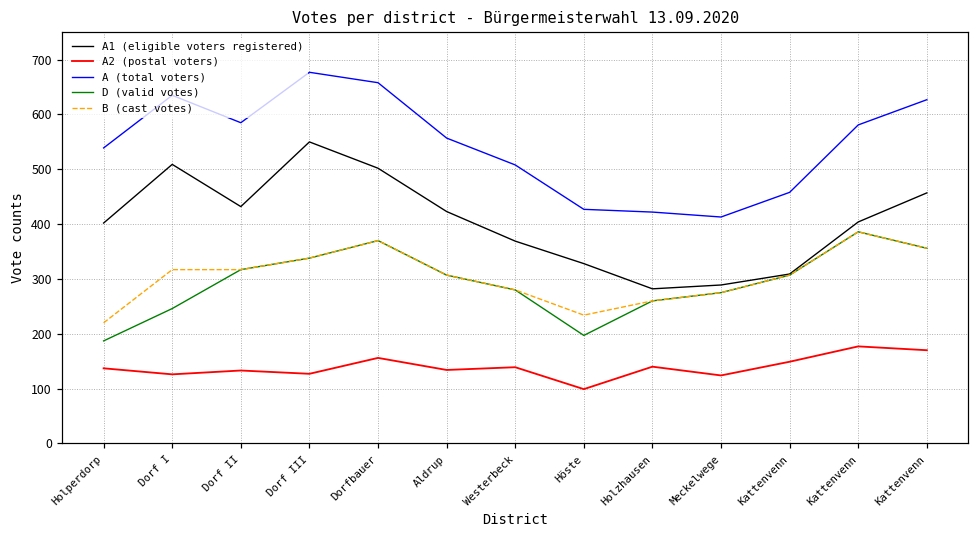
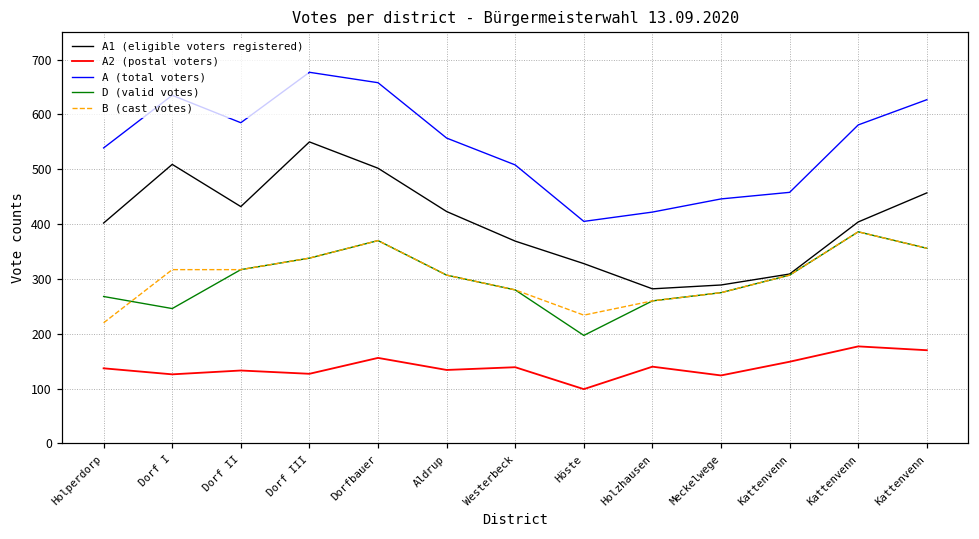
  {
    "A1 (eligible voters registered)": {
      "Holperdorp": 400,
      "Dorf I": 510,
      "Dorf II": 430,
      "Dorf III": 550,
      "Dorfbauer": 500,
      "Aldrup": 420,
      "Westerbeck": 370,
      "Höste": 330,
      "Holzhausen": 280,
      "Meckelwege": 290
    },
    "A2 (postal voters)": {
      "Holperdorp": 140,
      "Dorf I": 130,
      "Dorf II": 130,
      "Dorf III": 130,
      "Dorfbauer": 160,
      "Aldrup": 130,
      "Westerbeck": 140,
      "Höste": 100,
      "Holzhausen": 140,
      "Meckelwege": 120
    },
    "A (total voters)": {
      "Holperdorp": 540,
      "Dorf II": 590,
      "Dorf III": 680,
      "Dorfbauer": 660,
      "Aldrup": 560,
      "Westerbeck": 510,
-     "Höste": 430,
+     "Höste": 410,
      "Holzhausen": 420,
-     "Meckelwege": 410
+     "Meckelwege": 450
    },
    "D (valid votes)": {
-     "Holperdorp": 190,
+     "Holperdorp": 270,
      "Dorf I": 250,
      "Höste": 200
    },
    "B (cast votes)": {
      "Holperdorp": 220,
      "Dorf I": 320,
      "Höste": 230
    }
  }
